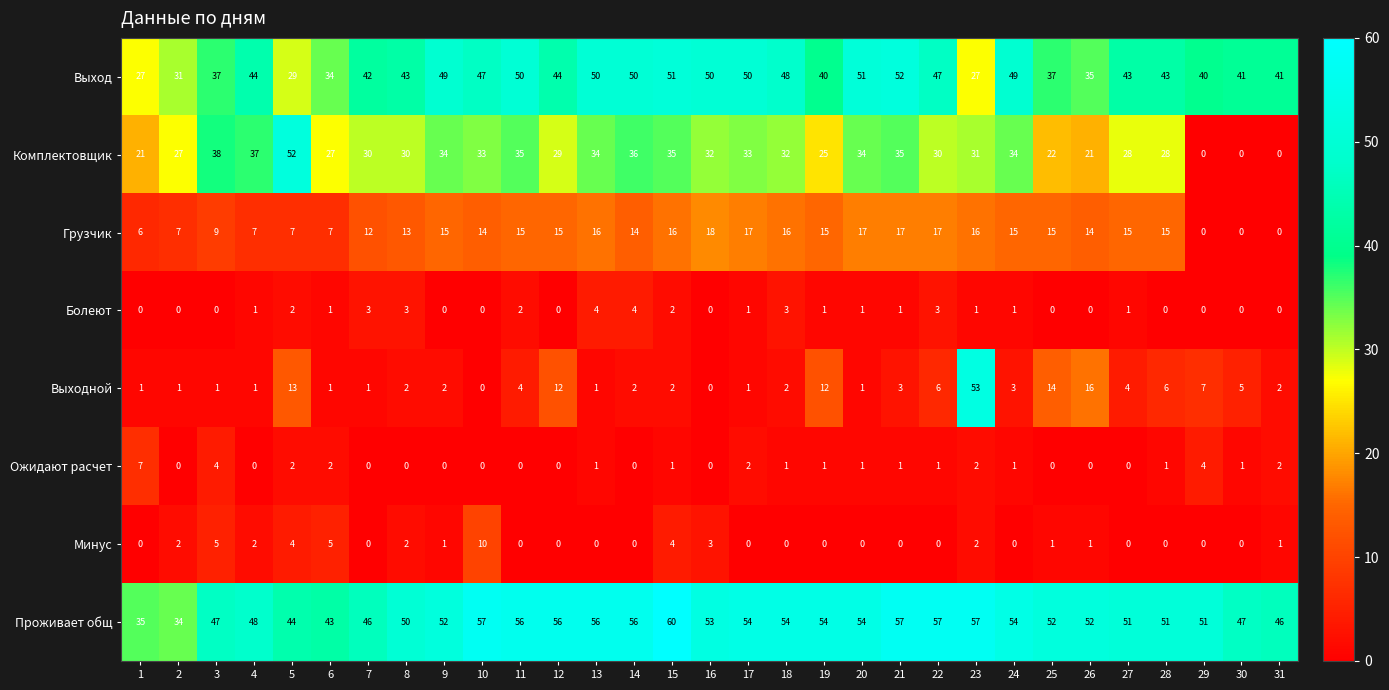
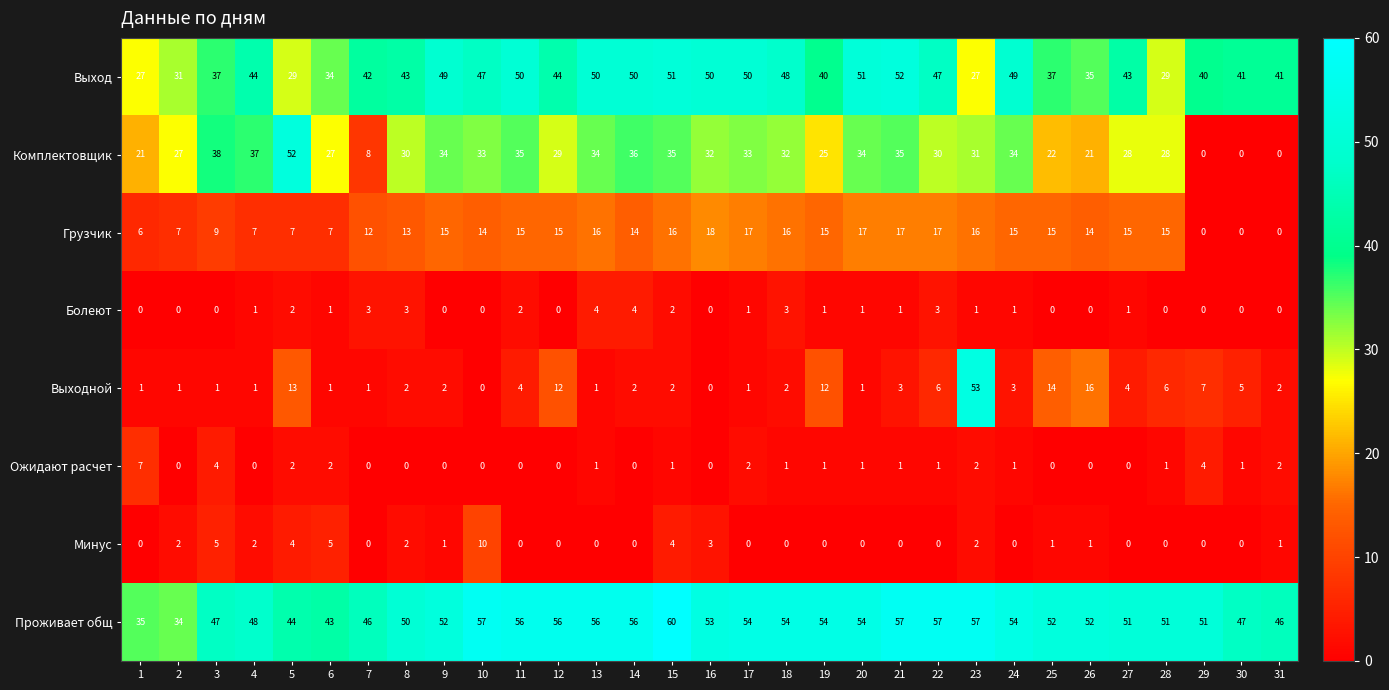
  {
    "Выход": {
      "1": 27,
      "2": 31,
      "3": 37,
      "4": 44,
      "5": 29,
      "6": 34,
      "7": 42,
      "8": 43,
      "9": 49,
      "10": 47,
      "11": 50,
      "12": 44,
      "13": 50,
      "14": 50,
      "15": 51,
      "16": 50,
      "17": 50,
      "18": 48,
      "19": 40,
      "20": 51,
      "21": 52,
      "22": 47,
      "23": 27,
      "24": 49,
      "25": 37,
      "26": 35,
      "27": 43,
-     "28": 43,
+     "28": 29,
      "29": 40,
      "30": 41,
      "31": 41
    },
    "Комплектовщик": {
      "1": 21,
      "2": 27,
      "3": 38,
      "4": 37,
      "5": 52,
      "6": 27,
-     "7": 30,
+     "7": 8,
      "8": 30,
      "9": 34,
      "10": 33,
      "11": 35,
      "12": 29,
      "13": 34,
      "14": 36,
      "15": 35,
      "16": 32,
      "17": 33,
      "18": 32,
      "19": 25,
      "20": 34,
      "21": 35,
      "22": 30,
      "23": 31,
      "24": 34,
      "25": 22,
      "26": 21,
      "27": 28,
      "28": 28,
      "29": 0,
      "30": 0,
      "31": 0
    }
  }
